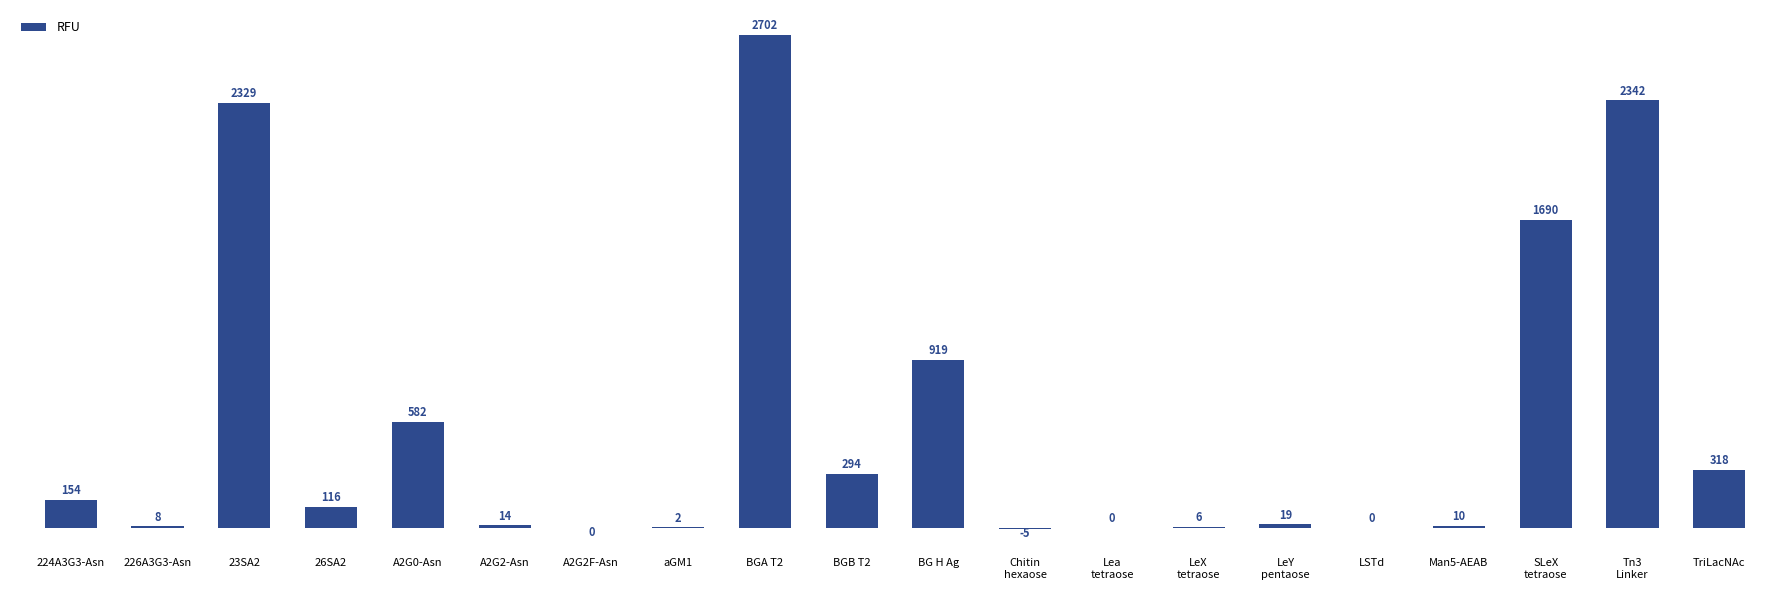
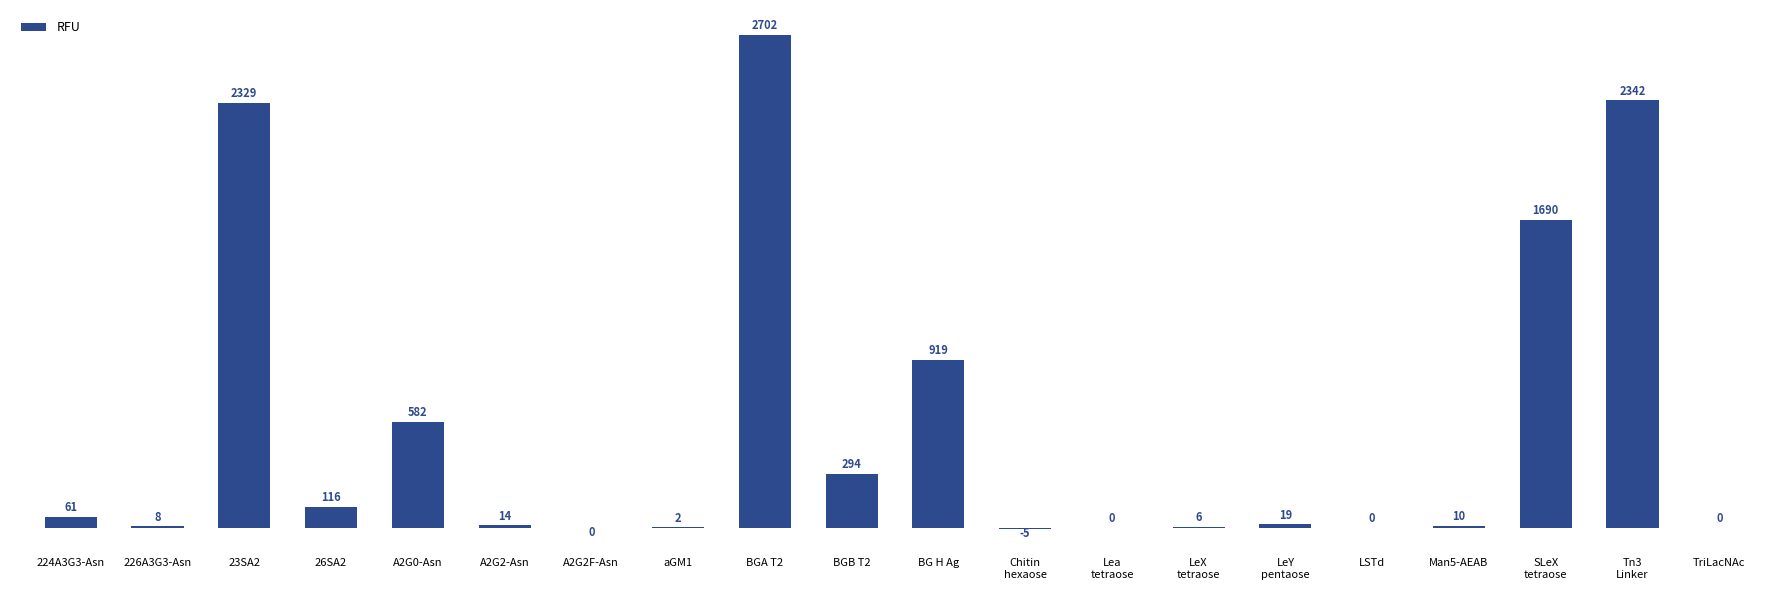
  {
-   "224A3G3-Asn": 154,
+   "224A3G3-Asn": 61,
    "226A3G3-Asn": 8,
    "23SA2": 2329,
    "26SA2": 116,
    "A2G0-Asn": 582,
    "A2G2-Asn": 14,
    "A2G2F-Asn": 0,
    "aGM1": 2,
    "BGA T2": 2702,
    "BGB T2": 294,
    "BG H Ag": 919,
    "Chitin hexaose": -5,
    "Lea tetraose": 0,
    "LeX tetraose": 6,
    "LeY pentaose": 19,
    "LSTd": 0,
    "Man5-AEAB": 10,
    "SLeX tetraose": 1690,
    "Tn3 Linker": 2342,
-   "TriLacNAc": 318
+   "TriLacNAc": 0
  }
